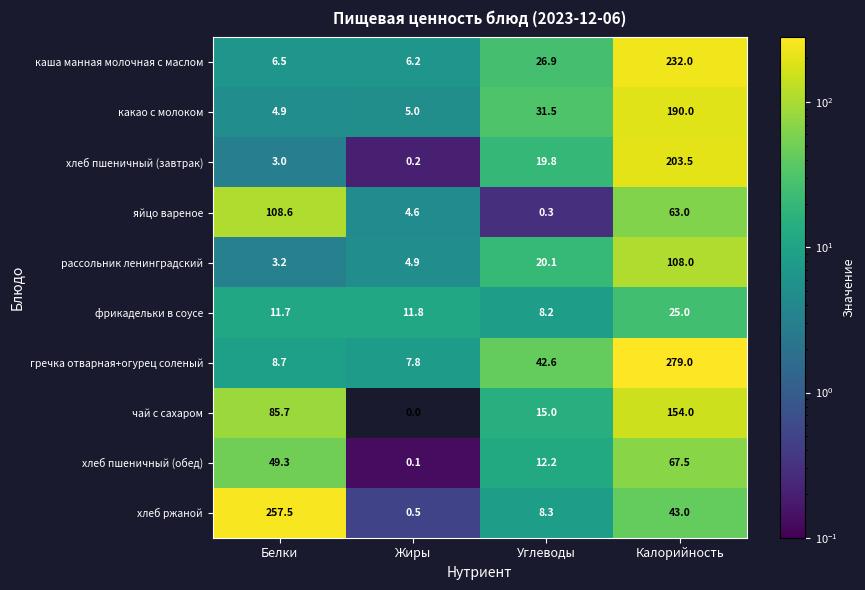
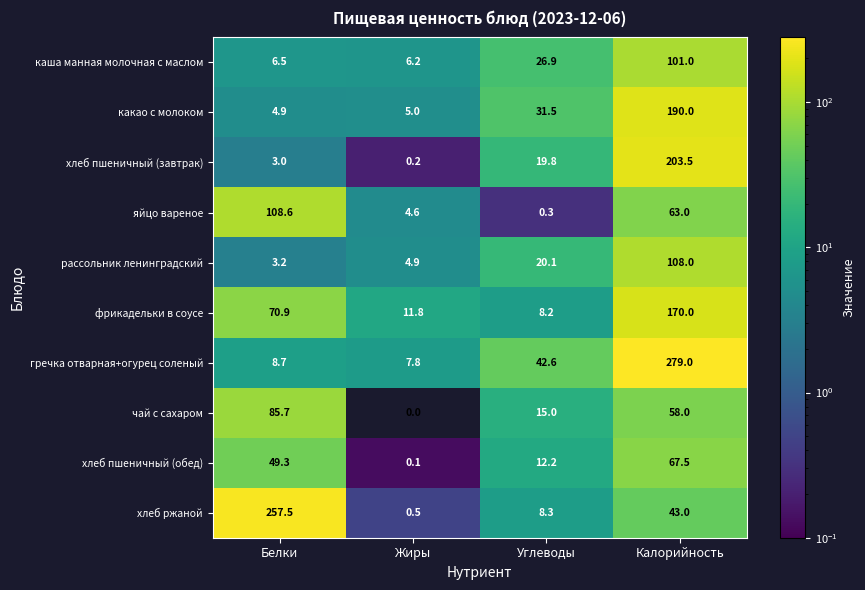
  {
    "каша манная молочная с маслом": {
      "Белки": 6.5,
      "Жиры": 6.2,
      "Углеводы": 26.9,
-     "Калорийность": 232.0
+     "Калорийность": 101.0
    },
    "какао с молоком": {
      "Белки": 4.9,
      "Жиры": 5.0,
      "Углеводы": 31.5,
      "Калорийность": 190.0
    },
    "хлеб пшеничный (завтрак)": {
      "Белки": 3.0,
      "Жиры": 0.2,
      "Углеводы": 19.8,
      "Калорийность": 203.5
    },
    "яйцо вареное": {
      "Белки": 108.6,
      "Жиры": 4.6,
      "Углеводы": 0.3,
      "Калорийность": 63.0
    },
    "рассольник ленинградский": {
      "Белки": 3.2,
      "Жиры": 4.9,
      "Углеводы": 20.1,
      "Калорийность": 108.0
    },
    "фрикадельки в соусе": {
-     "Белки": 11.7,
+     "Белки": 70.9,
      "Жиры": 11.8,
      "Углеводы": 8.2,
-     "Калорийность": 25.0
+     "Калорийность": 170.0
    },
    "гречка отварная+огурец соленый": {
      "Белки": 8.7,
      "Жиры": 7.8,
      "Углеводы": 42.6,
      "Калорийность": 279.0
    },
    "чай с сахаром": {
      "Белки": 85.7,
      "Углеводы": 15.0,
-     "Калорийность": 154.0
+     "Калорийность": 58.0
    },
    "хлеб пшеничный (обед)": {
      "Белки": 49.3,
      "Жиры": 0.1,
      "Углеводы": 12.2,
      "Калорийность": 67.5
    },
    "хлеб ржаной": {
      "Белки": 257.5,
      "Жиры": 0.5,
      "Углеводы": 8.3,
      "Калорийность": 43.0
    }
  }
